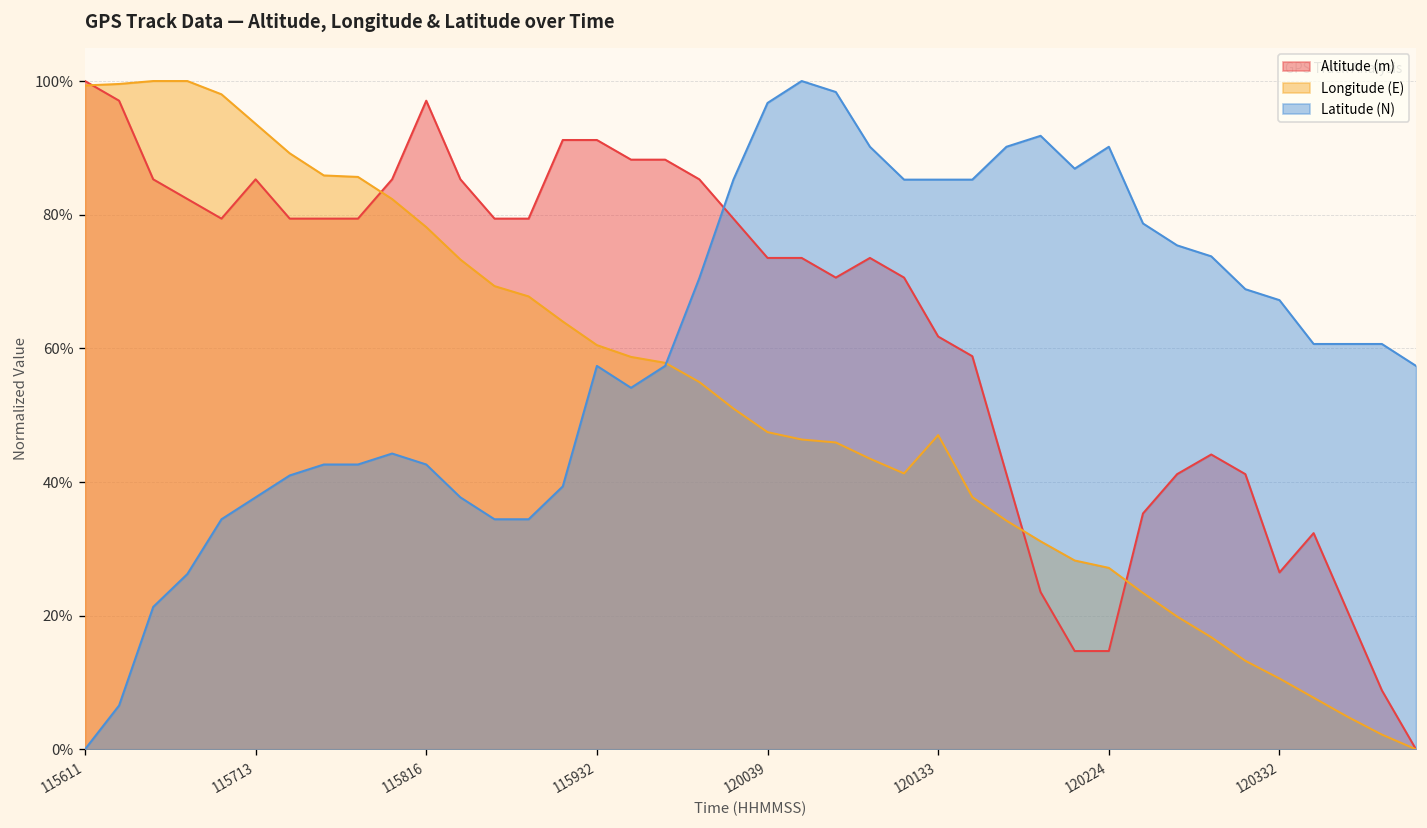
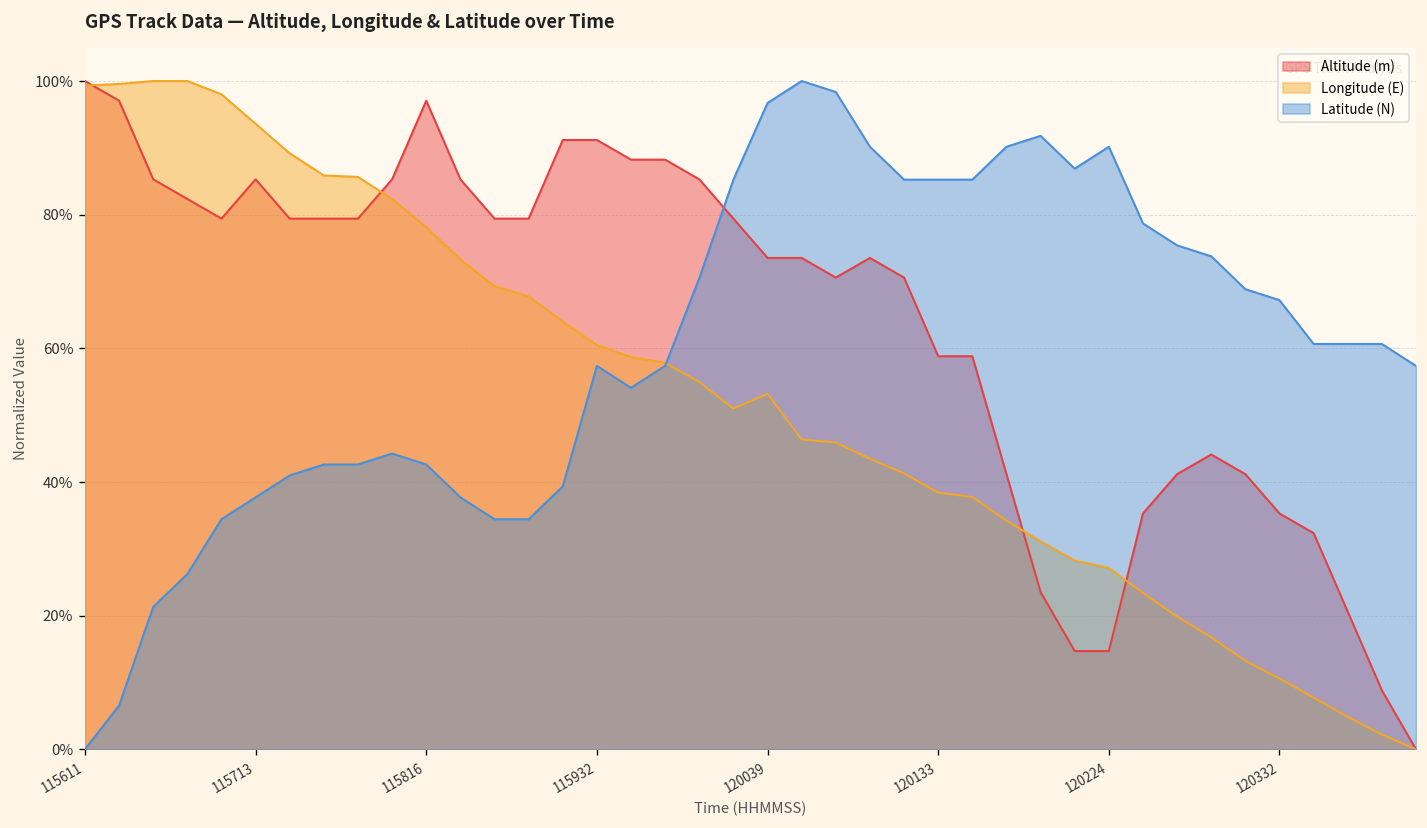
  {
    "Altitude (m)": {
      "115611": "100%",
      "115713": "85%",
      "115816": "97%",
      "115932": "91%",
      "120039": "74%",
-     "120133": "62%",
+     "120133": "59%",
      "120224": "15%",
-     "120332": "26%"
+     "120332": "35%"
    },
    "Longitude (E)": {
      "115611": "99%",
      "115713": "94%",
      "115816": "78%",
      "115932": "60%",
-     "120039": "47%",
-     "120133": "47%",
+     "120039": "53%",
+     "120133": "38%",
      "120224": "27%",
      "120332": "11%"
    },
    "Latitude (N)": {
      "115611": "0%",
      "115713": "38%",
      "115816": "43%",
      "115932": "57%",
      "120039": "97%",
      "120133": "85%",
      "120224": "90%",
      "120332": "67%"
    }
  }
